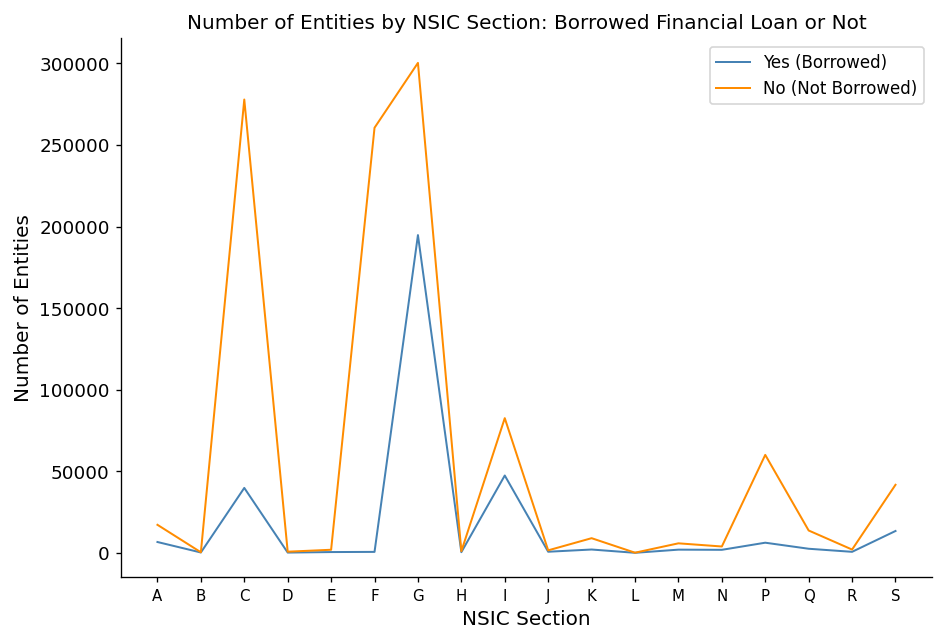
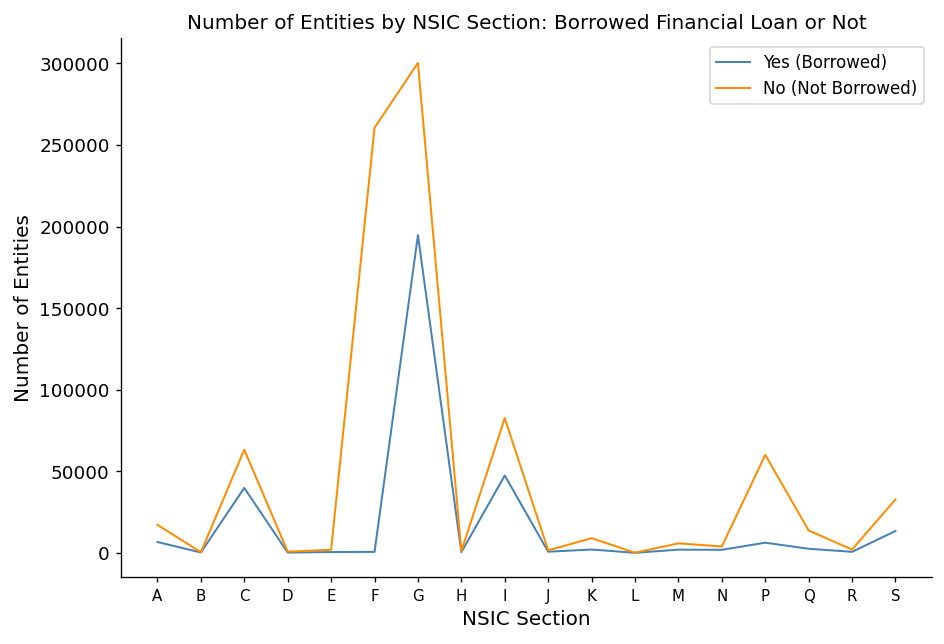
  {
    "Yes (Borrowed)": {
      "A": 7000,
      "C": 40000,
      "F": 1000,
      "G": 195000,
      "I": 47000,
      "K": 2000,
      "M": 2000,
      "N": 2000,
      "P": 6000,
      "Q": 3000,
      "S": 13000
    },
    "No (Not Borrowed)": {
      "A": 17000,
-     "C": 278000,
+     "C": 63000,
      "F": 261000,
      "G": 300000,
      "I": 83000,
      "K": 9000,
      "M": 6000,
      "N": 4000,
      "P": 60000,
      "Q": 14000,
-     "S": 42000
+     "S": 33000
    }
  }
